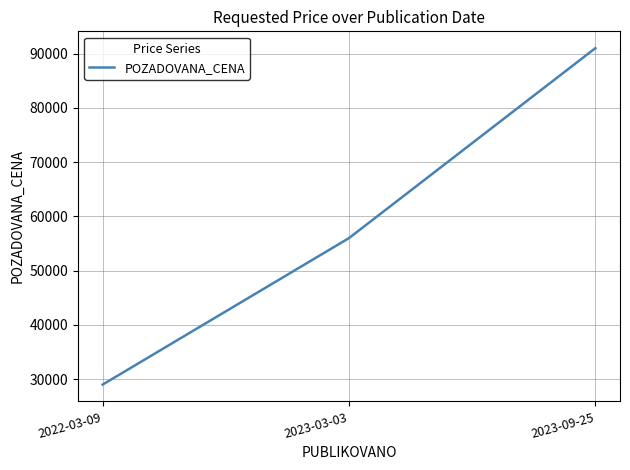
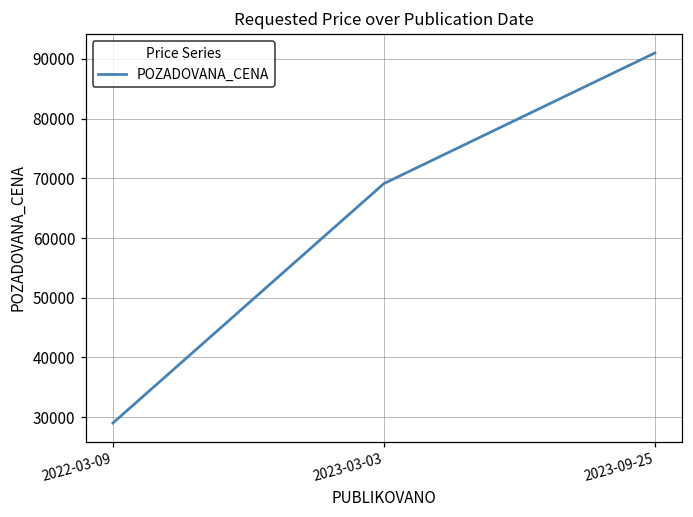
  {
    "2022-03-09": 29000,
-   "2023-03-03": 56000,
+   "2023-03-03": 69000,
    "2023-09-25": 91000
  }
